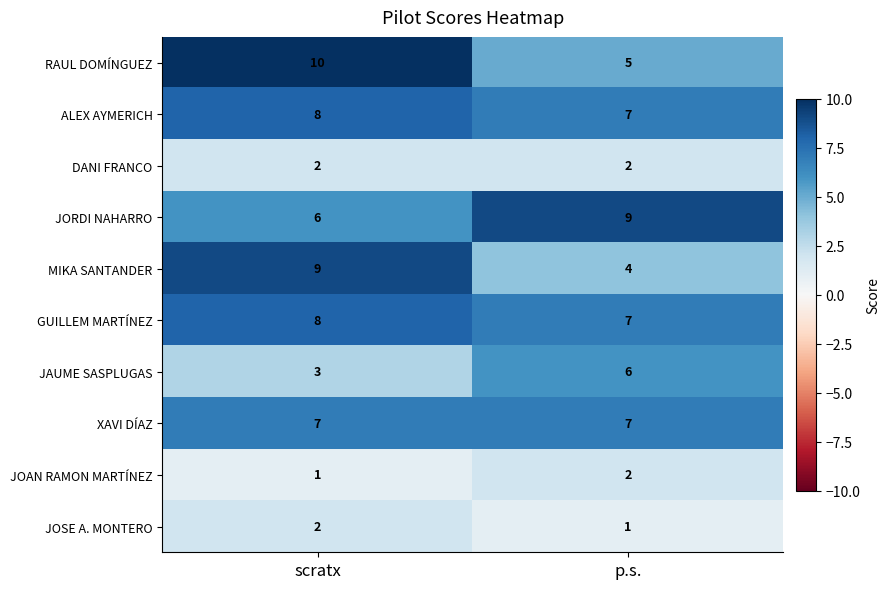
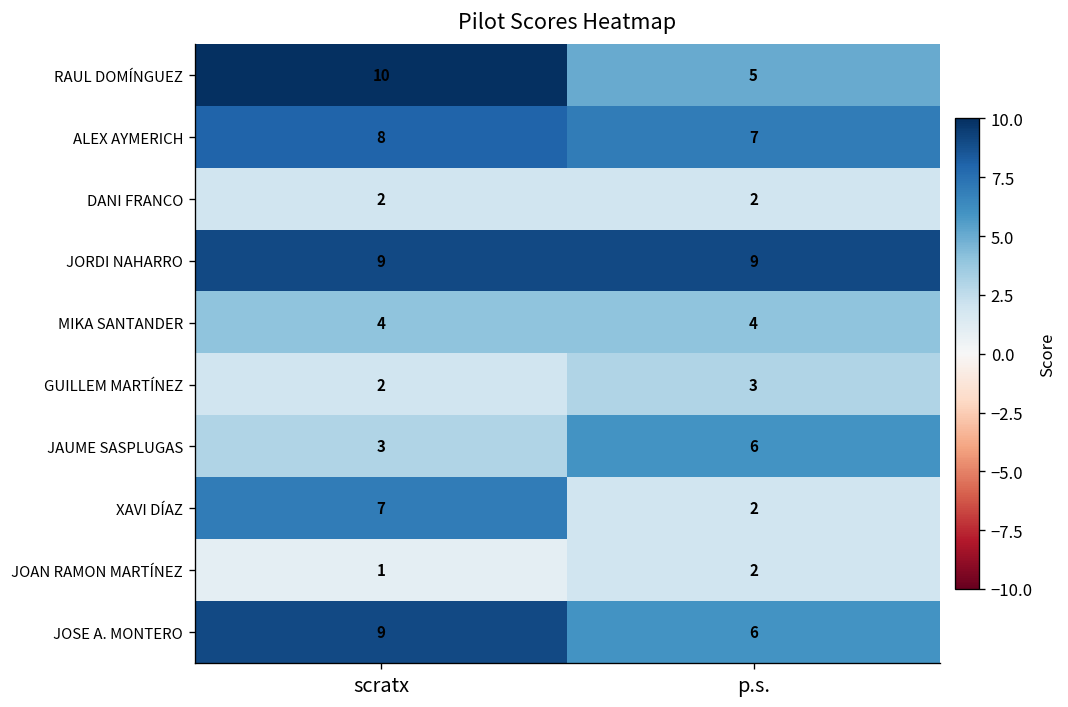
  {
    "RAUL DOMÍNGUEZ": {
      "scratx": 10,
      "p.s.": 5
    },
    "ALEX AYMERICH": {
      "scratx": 8,
      "p.s.": 7
    },
    "DANI FRANCO": {
      "scratx": 2,
      "p.s.": 2
    },
    "JORDI NAHARRO": {
-     "scratx": 6,
+     "scratx": 9,
      "p.s.": 9
    },
    "MIKA SANTANDER": {
-     "scratx": 9,
+     "scratx": 4,
      "p.s.": 4
    },
    "GUILLEM MARTÍNEZ": {
-     "scratx": 8,
-     "p.s.": 7
+     "scratx": 2,
+     "p.s.": 3
    },
    "JAUME SASPLUGAS": {
      "scratx": 3,
      "p.s.": 6
    },
    "XAVI DÍAZ": {
      "scratx": 7,
-     "p.s.": 7
+     "p.s.": 2
    },
    "JOAN RAMON MARTÍNEZ": {
      "scratx": 1,
      "p.s.": 2
    },
    "JOSE A. MONTERO": {
-     "scratx": 2,
-     "p.s.": 1
+     "scratx": 9,
+     "p.s.": 6
    }
  }
